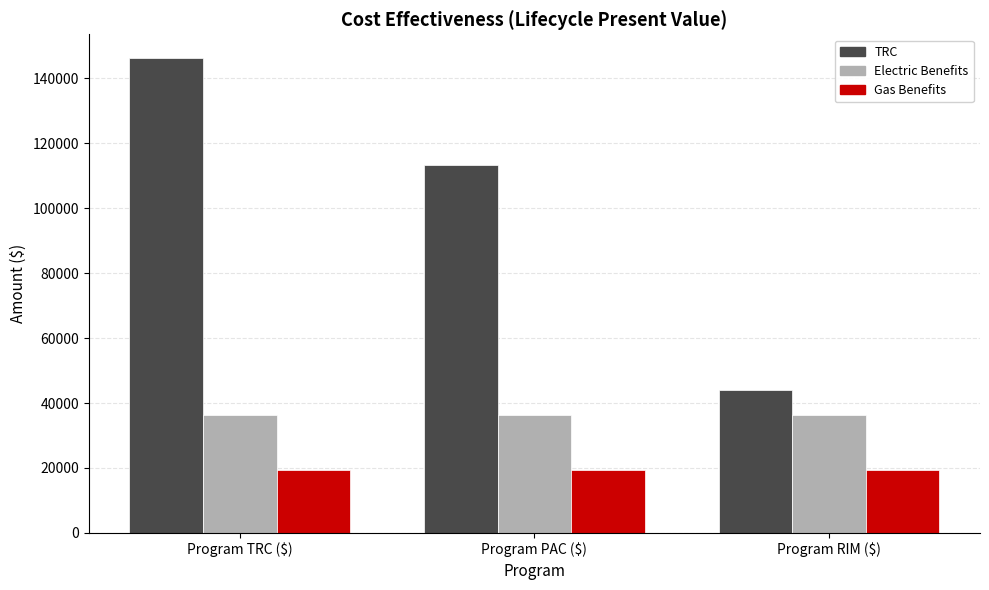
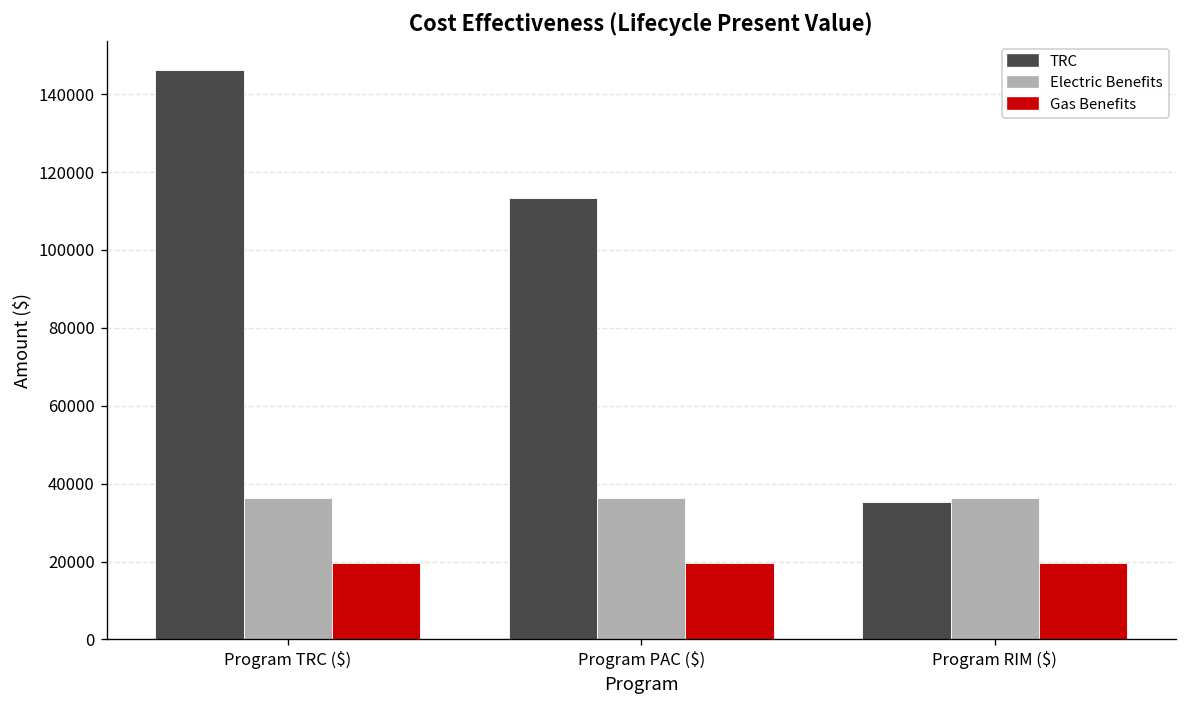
  {
    "TRC": {
      "Program TRC ($)": 146000,
      "Program PAC ($)": 113000,
-     "Program RIM ($)": 44000
+     "Program RIM ($)": 35000
    },
    "Electric Benefits": {
      "Program TRC ($)": 36000,
      "Program PAC ($)": 36000,
      "Program RIM ($)": 36000
    },
    "Gas Benefits": {
      "Program TRC ($)": 20000,
      "Program PAC ($)": 20000,
      "Program RIM ($)": 20000
    }
  }
